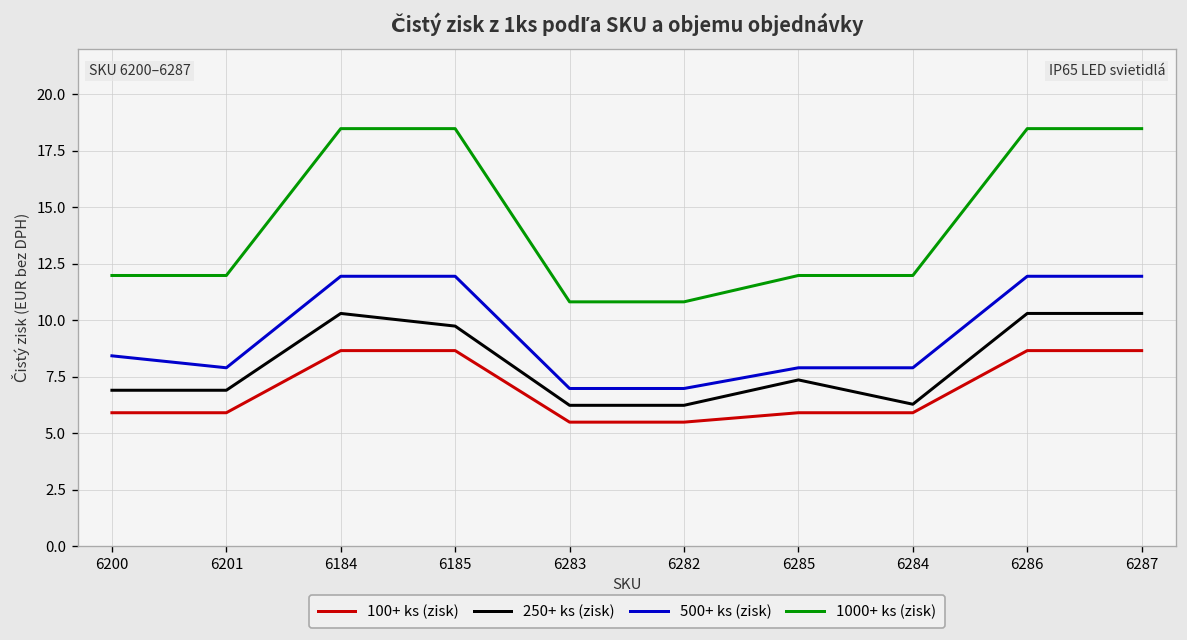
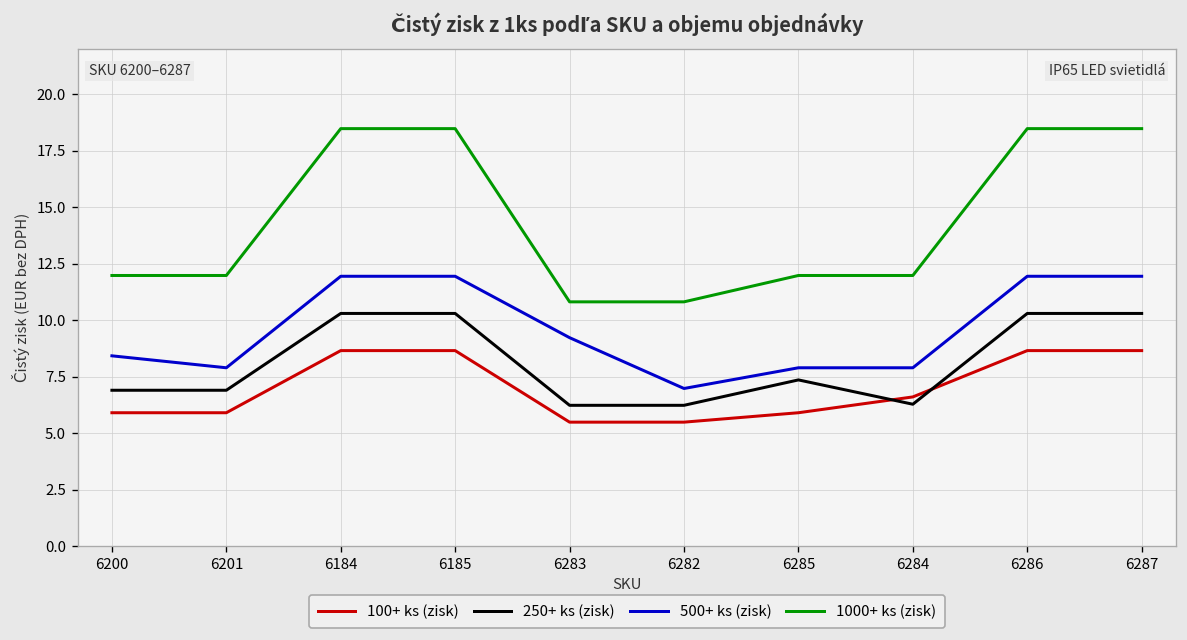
  {
    "100+ ks (zisk)": {
      "6200": 5.9,
      "6201": 5.9,
      "6184": 8.7,
      "6185": 8.7,
      "6283": 5.5,
      "6282": 5.5,
      "6285": 5.9,
-     "6284": 5.9,
+     "6284": 6.6,
      "6286": 8.7,
      "6287": 8.7
    },
    "250+ ks (zisk)": {
      "6200": 6.9,
      "6201": 6.9,
      "6184": 10.3,
-     "6185": 9.7,
+     "6185": 10.3,
      "6283": 6.2,
      "6282": 6.2,
      "6285": 7.4,
      "6284": 6.3,
      "6286": 10.3,
      "6287": 10.3
    },
    "500+ ks (zisk)": {
      "6200": 8.4,
      "6201": 7.9,
      "6184": 11.9,
      "6185": 11.9,
-     "6283": 7.0,
+     "6283": 9.2,
      "6282": 7.0,
      "6285": 7.9,
      "6284": 7.9,
      "6286": 11.9,
      "6287": 11.9
    },
    "1000+ ks (zisk)": {
      "6200": 12.0,
      "6201": 12.0,
      "6184": 18.5,
      "6185": 18.5,
      "6283": 10.8,
      "6282": 10.8,
      "6285": 12.0,
      "6284": 12.0,
      "6286": 18.5,
      "6287": 18.5
    }
  }
